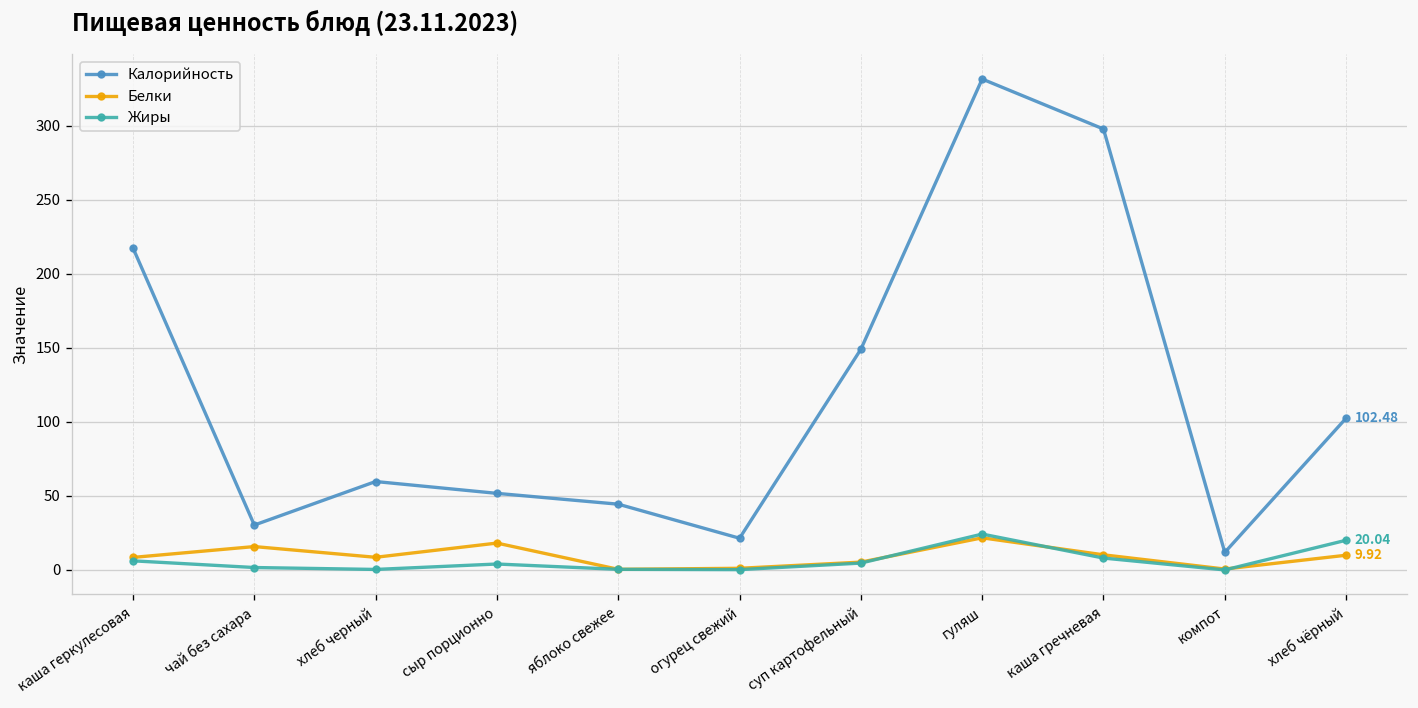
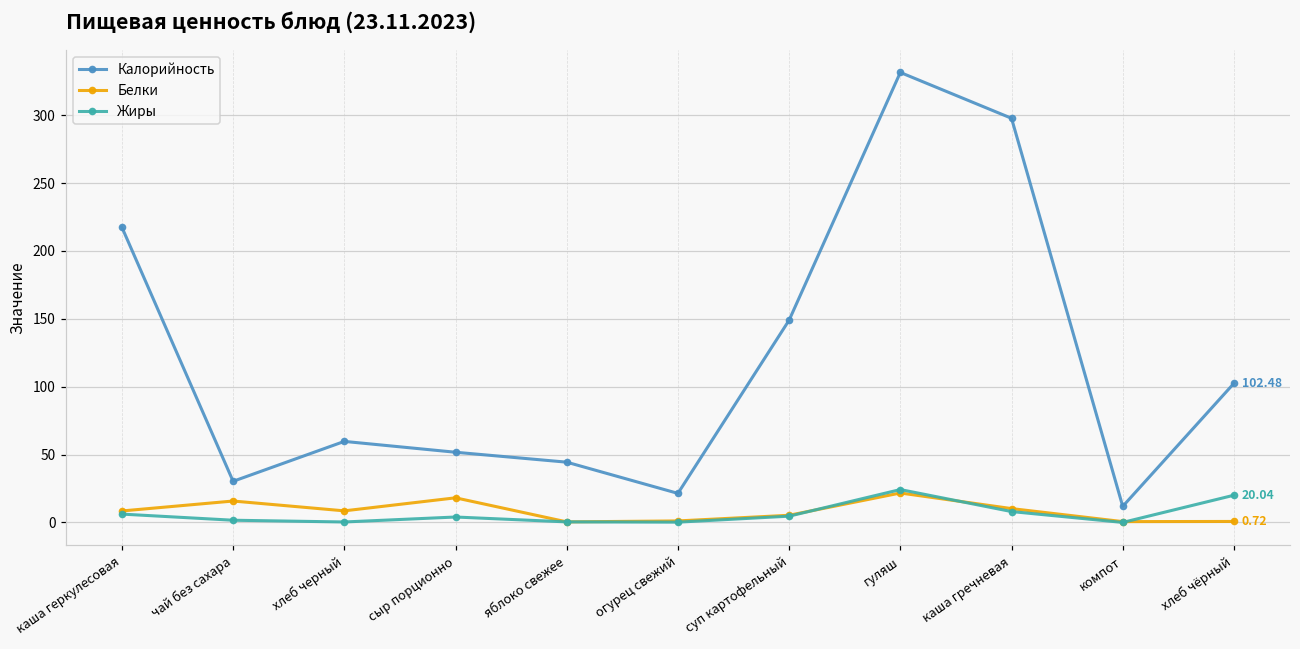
  {
    "Белки": {
-     "хлеб чёрный": 9.92
+     "хлеб чёрный": 0.72
    }
  }
